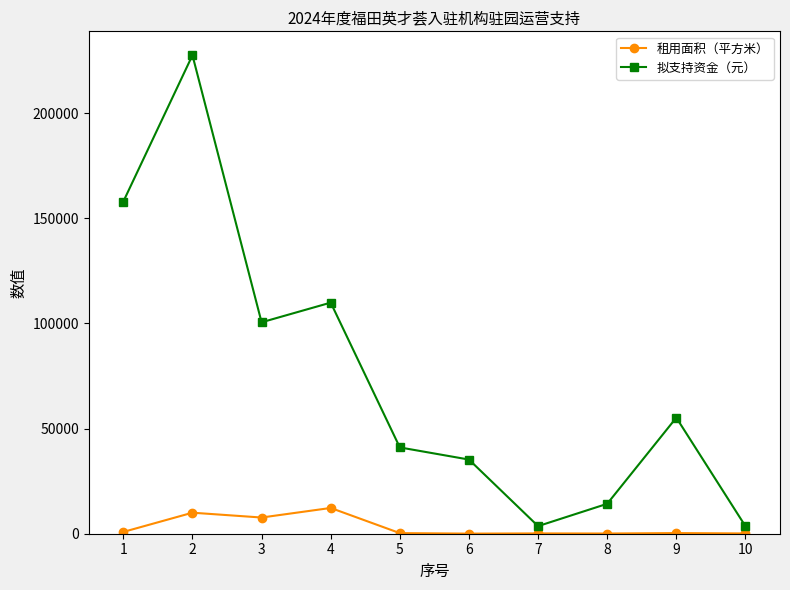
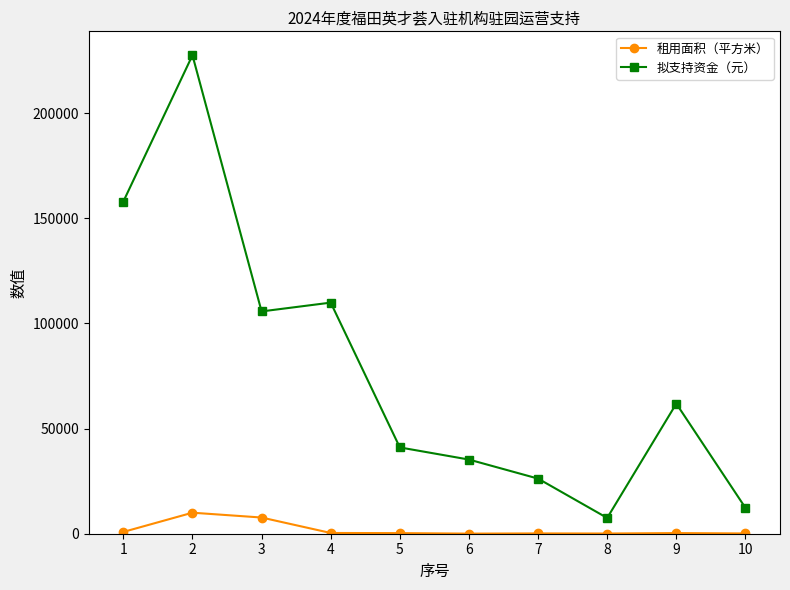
  {
    "租用面积（平方米）": {
      "1": 1000,
      "2": 10000,
      "3": 8000,
-     "4": 12000,
+     "4": 0,
      "5": 0,
      "6": 0,
      "7": 0,
      "8": 0,
      "9": 0,
      "10": 0
    },
    "拟支持资金（元）": {
      "1": 158000,
      "2": 227000,
-     "3": 101000,
+     "3": 106000,
      "4": 110000,
      "5": 41000,
      "6": 35000,
-     "7": 4000,
-     "8": 14000,
-     "9": 55000,
-     "10": 4000
+     "7": 26000,
+     "8": 8000,
+     "9": 62000,
+     "10": 12000
    }
  }
